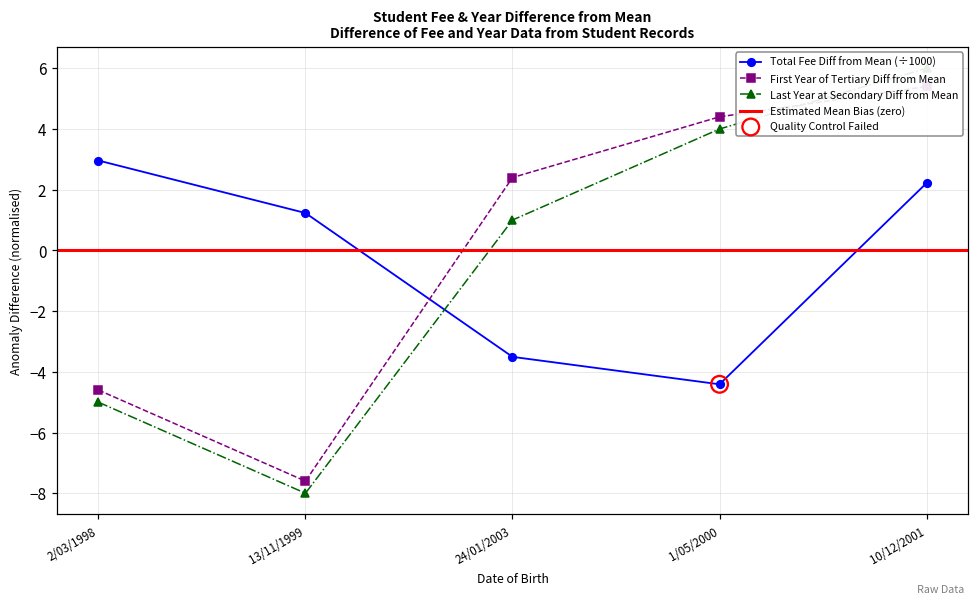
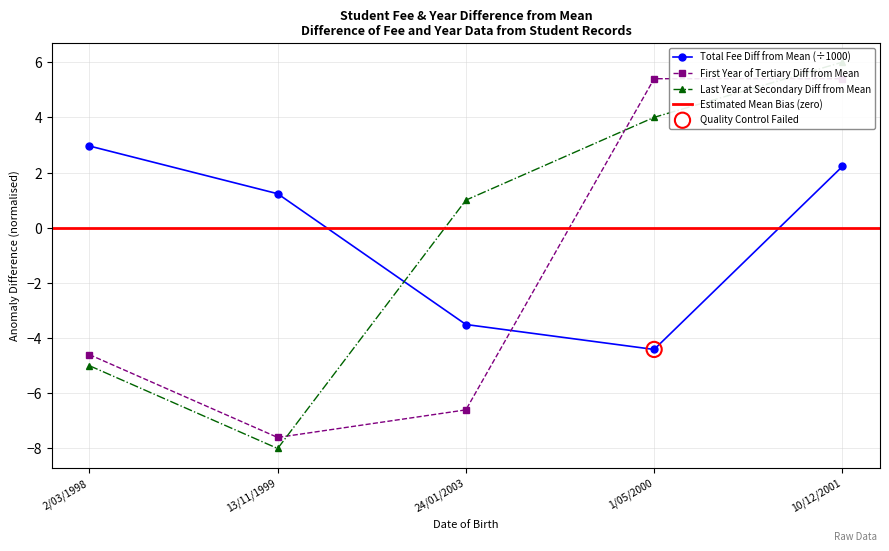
  {
    "Total Fee Diff from Mean (÷1000)": {
      "2/03/1998": 3.0,
      "13/11/1999": 1.2,
      "24/01/2003": -3.5,
      "10/12/2001": 2.2
    },
    "First Year of Tertiary Diff from Mean": {
      "2/03/1998": -4.6,
      "13/11/1999": -7.6,
-     "24/01/2003": 2.4,
-     "1/05/2000": 4.4
+     "24/01/2003": -6.6,
+     "1/05/2000": 5.4
    },
    "Last Year at Secondary Diff from Mean": {
      "2/03/1998": -5.0,
      "13/11/1999": -8.0,
      "24/01/2003": 1.0,
      "1/05/2000": 4.0
    }
  }
